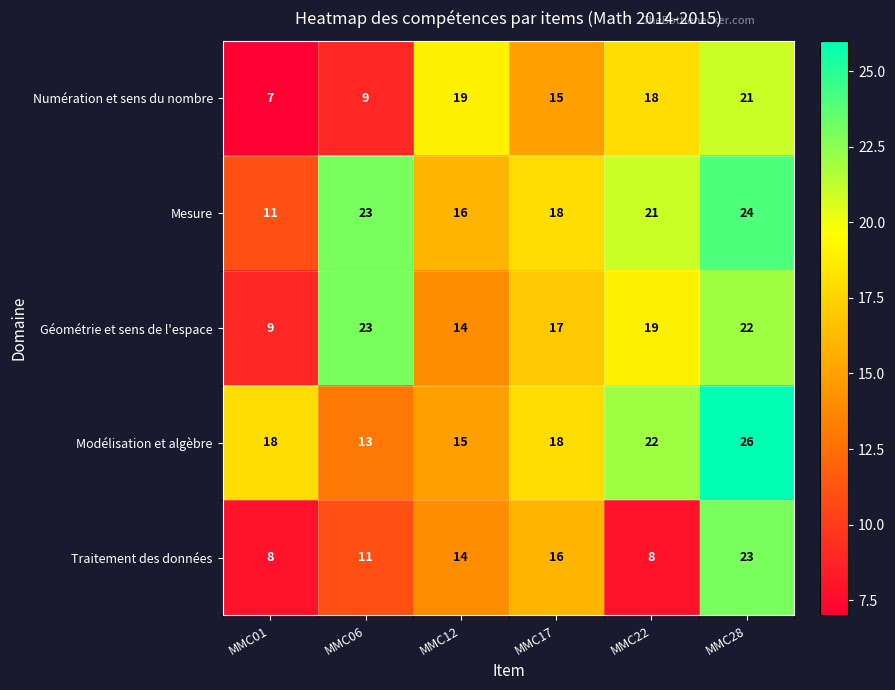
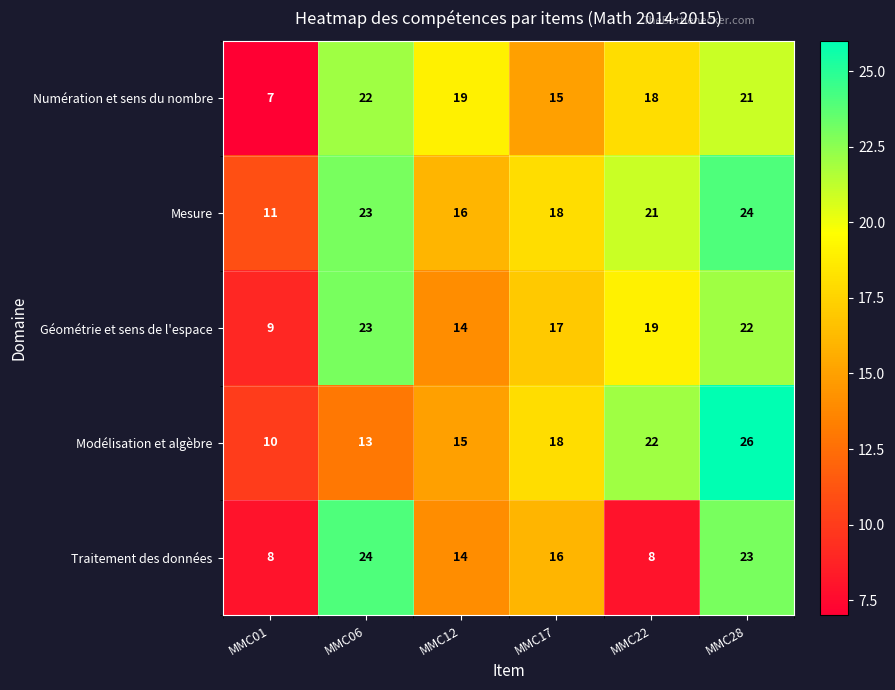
  {
    "Numération et sens du nombre": {
      "MMC01": 7,
-     "MMC06": 9,
+     "MMC06": 22,
      "MMC12": 19,
      "MMC17": 15,
      "MMC22": 18,
      "MMC28": 21
    },
    "Mesure": {
      "MMC01": 11,
      "MMC06": 23,
      "MMC12": 16,
      "MMC17": 18,
      "MMC22": 21,
      "MMC28": 24
    },
    "Géométrie et sens de l'espace": {
      "MMC01": 9,
      "MMC06": 23,
      "MMC12": 14,
      "MMC17": 17,
      "MMC22": 19,
      "MMC28": 22
    },
    "Modélisation et algèbre": {
-     "MMC01": 18,
+     "MMC01": 10,
      "MMC06": 13,
      "MMC12": 15,
      "MMC17": 18,
      "MMC22": 22,
      "MMC28": 26
    },
    "Traitement des données": {
      "MMC01": 8,
-     "MMC06": 11,
+     "MMC06": 24,
      "MMC12": 14,
      "MMC17": 16,
      "MMC22": 8,
      "MMC28": 23
    }
  }
